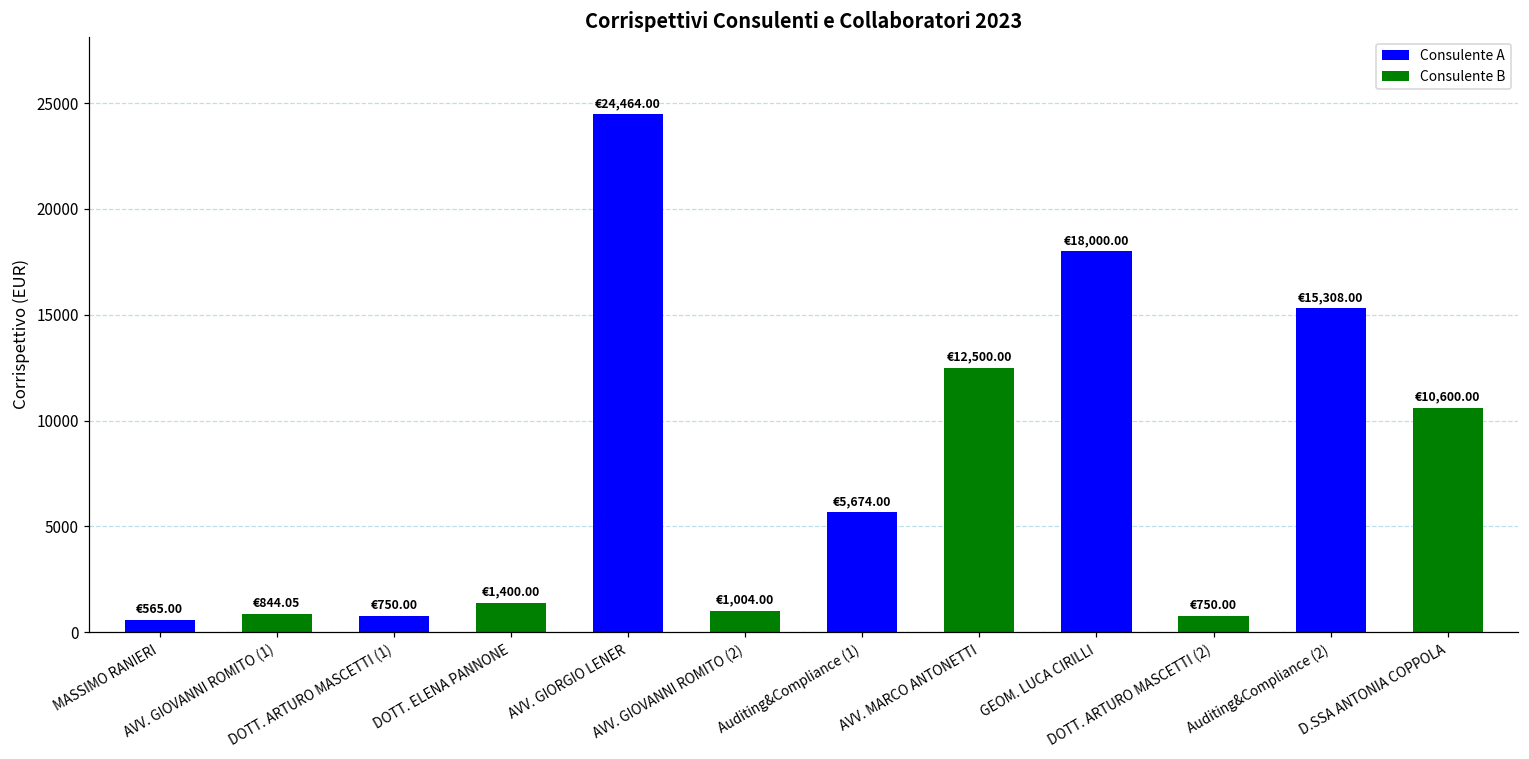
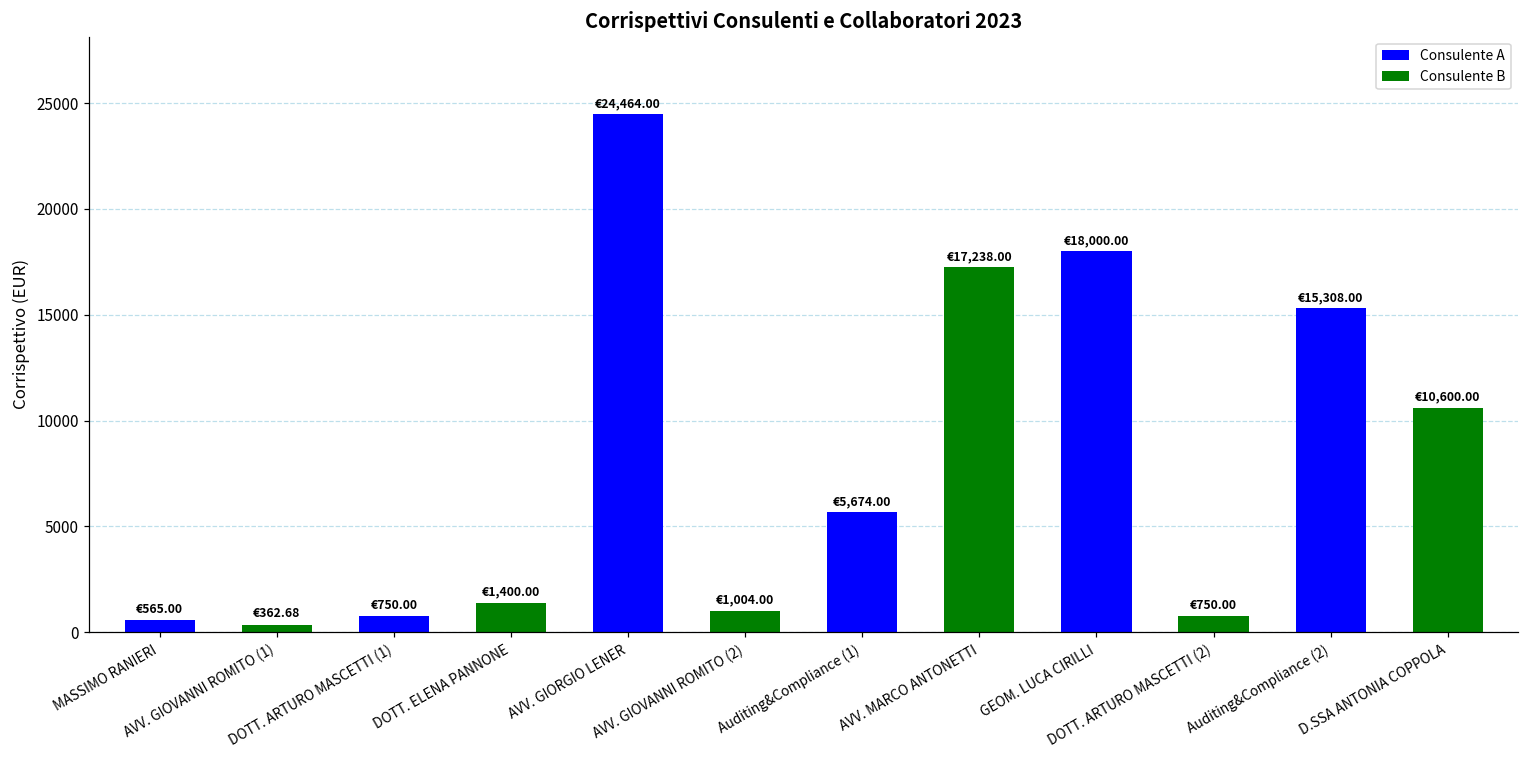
  {
    "MASSIMO RANIERI": "€565.00",
-   "AVV. GIOVANNI ROMITO (1)": "€844.05",
+   "AVV. GIOVANNI ROMITO (1)": "€362.68",
    "DOTT. ARTURO MASCETTI (1)": "€750.00",
    "DOTT. ELENA PANNONE": "€1,400.00",
    "AVV. GIORGIO LENER": "€24,464.00",
    "AVV. GIOVANNI ROMITO (2)": "€1,004.00",
    "Auditing&Compliance (1)": "€5,674.00",
-   "AVV. MARCO ANTONETTI": "€12,500.00",
+   "AVV. MARCO ANTONETTI": "€17,238.00",
    "GEOM. LUCA CIRILLI": "€18,000.00",
    "DOTT. ARTURO MASCETTI (2)": "€750.00",
    "Auditing&Compliance (2)": "€15,308.00",
    "D.SSA ANTONIA COPPOLA": "€10,600.00"
  }
